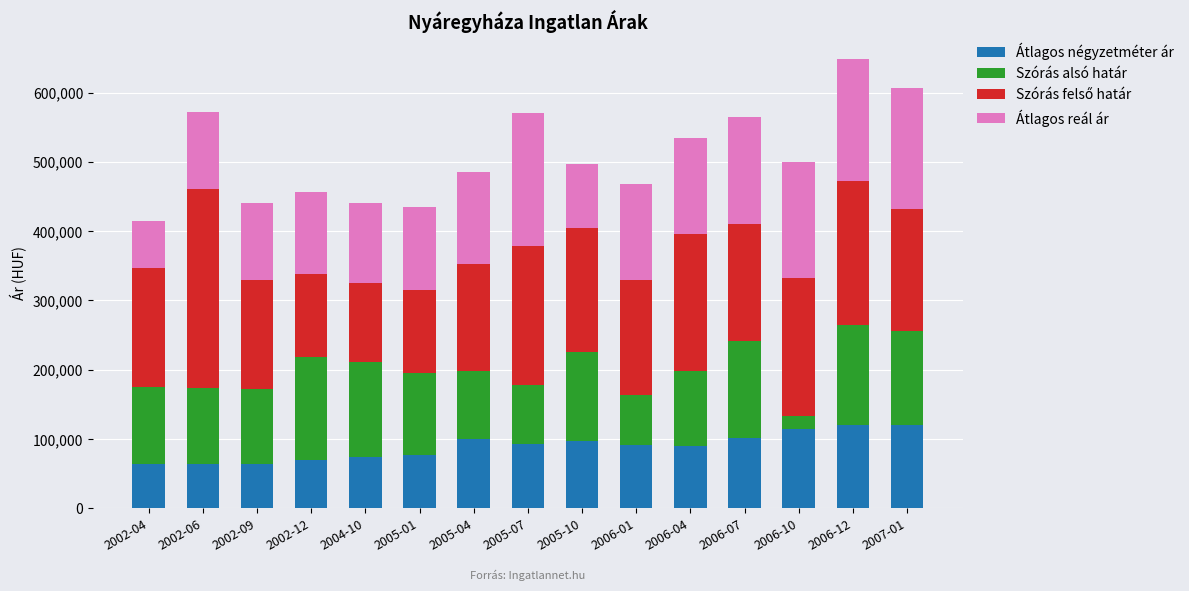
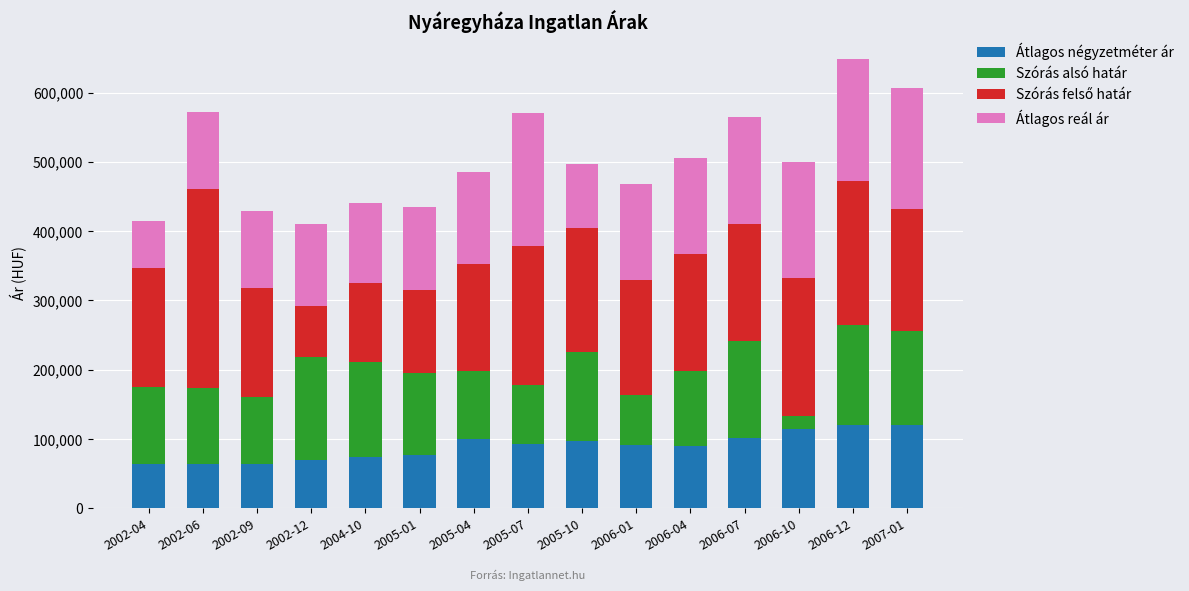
  {
    "Átlagos négyzetméter ár": {
      "2002-04": "60,000",
      "2002-06": "60,000",
      "2002-09": "60,000",
      "2002-12": "70,000",
      "2004-10": "70,000",
      "2005-01": "80,000",
      "2005-04": "100,000",
      "2005-07": "90,000",
      "2005-10": "100,000",
      "2006-01": "90,000",
      "2006-04": "90,000",
      "2006-07": "100,000",
      "2006-10": "110,000",
      "2006-12": "120,000",
      "2007-01": "120,000"
    },
    "Szórás alsó határ": {
      "2002-04": "110,000",
      "2002-06": "110,000",
-     "2002-09": "110,000",
+     "2002-09": "100,000",
      "2002-12": "150,000",
      "2004-10": "140,000",
      "2005-01": "120,000",
      "2005-04": "100,000",
      "2005-07": "90,000",
      "2005-10": "130,000",
      "2006-01": "70,000",
      "2006-04": "110,000",
      "2006-07": "140,000",
      "2006-10": "20,000",
      "2006-12": "140,000",
      "2007-01": "140,000"
    },
    "Szórás felső határ": {
      "2002-04": "170,000",
      "2002-06": "290,000",
      "2002-09": "160,000",
-     "2002-12": "120,000",
+     "2002-12": "70,000",
      "2004-10": "110,000",
      "2005-01": "120,000",
      "2005-04": "150,000",
      "2005-07": "200,000",
      "2005-10": "180,000",
      "2006-01": "160,000",
-     "2006-04": "200,000",
+     "2006-04": "170,000",
      "2006-07": "170,000",
      "2006-10": "200,000",
      "2006-12": "210,000",
      "2007-01": "180,000"
    },
    "Átlagos reál ár": {
      "2002-04": "70,000",
      "2002-06": "110,000",
      "2002-09": "110,000",
      "2002-12": "120,000",
      "2004-10": "110,000",
      "2005-01": "120,000",
      "2005-04": "130,000",
      "2005-07": "190,000",
      "2005-10": "90,000",
      "2006-01": "140,000",
      "2006-04": "140,000",
      "2006-07": "150,000",
      "2006-10": "170,000",
      "2006-12": "180,000",
      "2007-01": "180,000"
    }
  }
